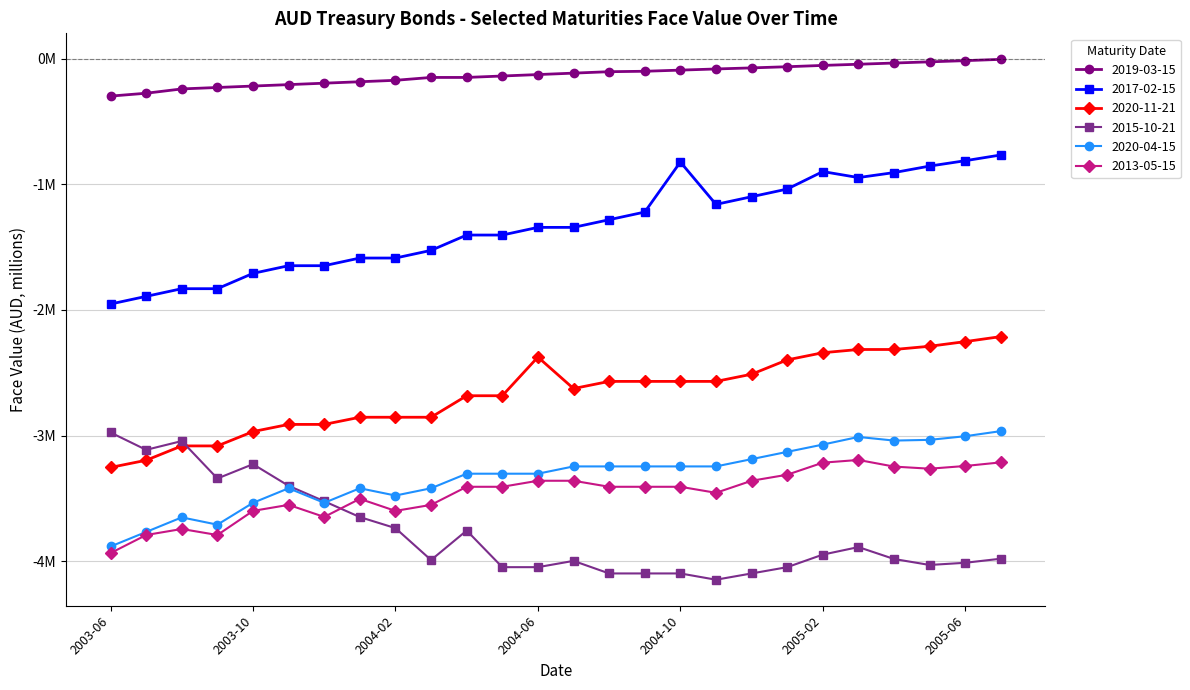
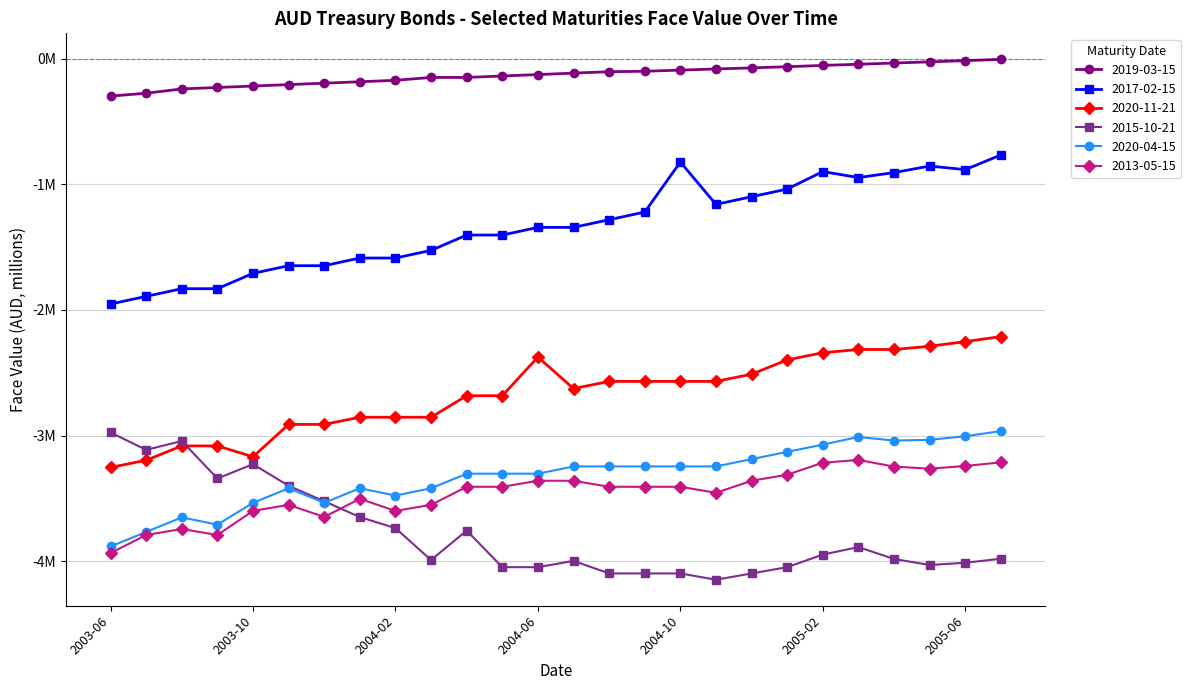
  {
    "2017-02-15": {
      "2003-06": -1950000,
      "2003-10": -1710000,
      "2004-02": -1590000,
      "2004-06": -1340000,
      "2004-10": -820000,
      "2005-02": -900000,
-     "2005-06": -810000
+     "2005-06": -880000
    },
    "2020-11-21": {
      "2003-06": -3250000,
-     "2003-10": -2970000,
+     "2003-10": -3170000,
      "2004-02": -2850000,
      "2004-06": -2380000,
      "2004-10": -2570000,
      "2005-02": -2340000,
      "2005-06": -2250000
    },
    "2020-04-15": {
      "2003-06": -3880000,
      "2003-10": -3540000,
      "2004-02": -3480000,
      "2004-06": -3300000,
      "2004-10": -3250000,
      "2005-02": -3070000,
      "2005-06": -3010000
    },
    "2013-05-15": {
      "2003-06": -3940000,
      "2003-10": -3600000,
      "2004-02": -3600000,
      "2004-06": -3360000,
      "2004-10": -3410000,
      "2005-02": -3220000,
      "2005-06": -3240000
    }
  }
